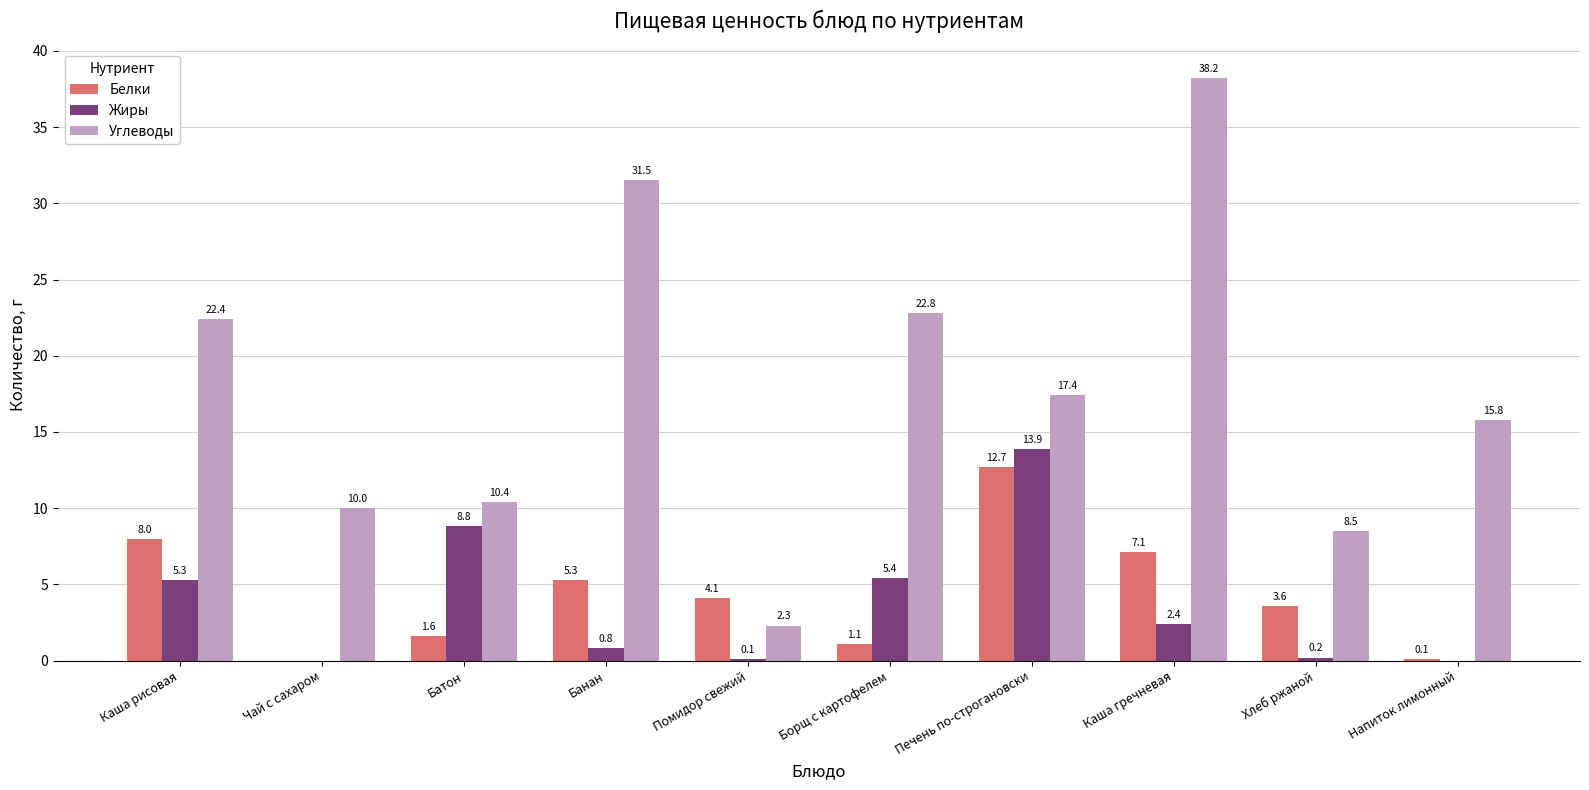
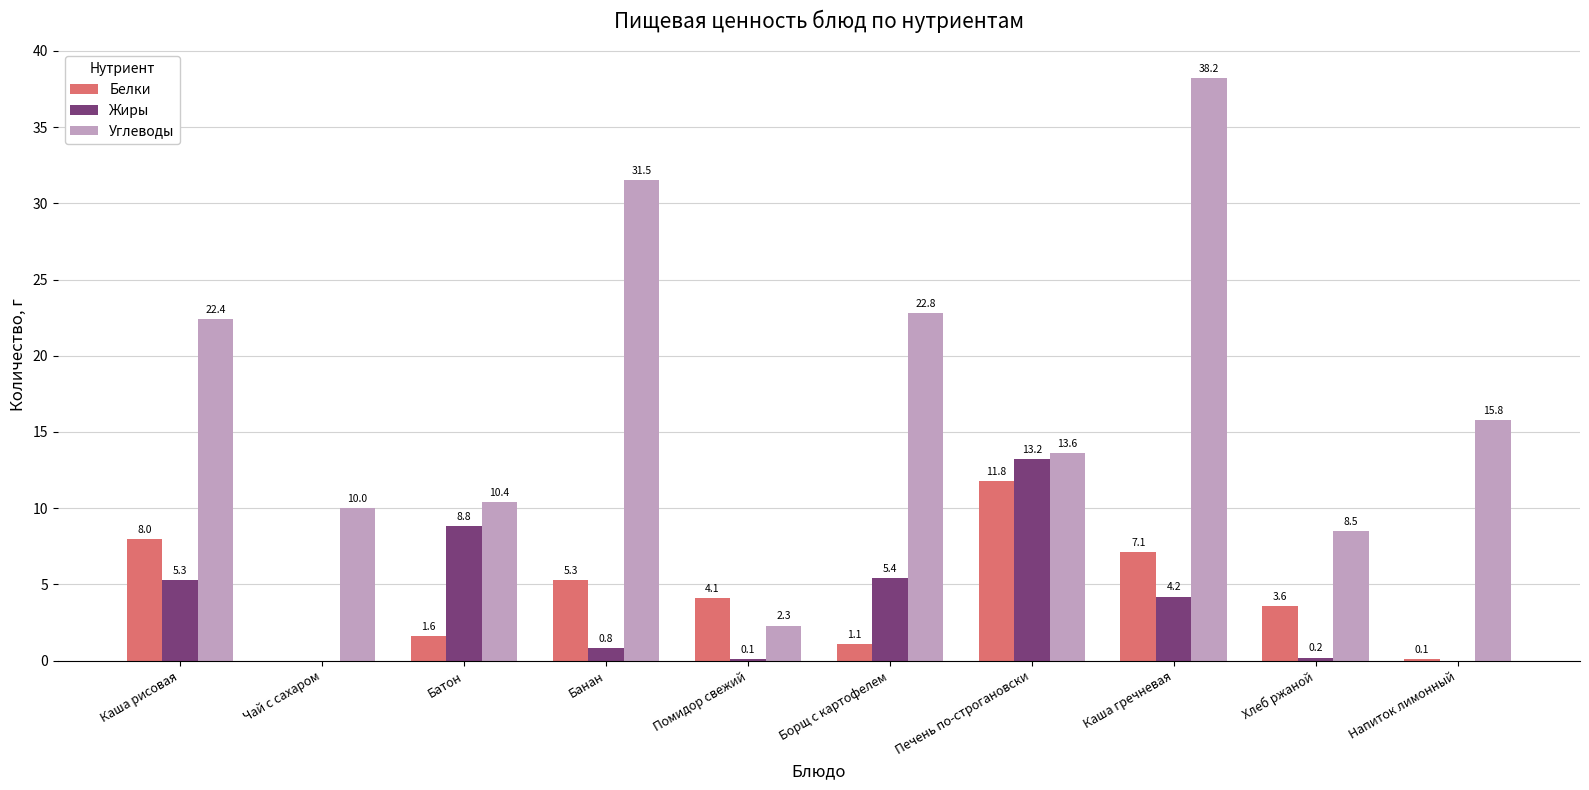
  {
    "Белки": {
      "Каша рисовая": 8.0,
      "Батон": 1.6,
      "Банан": 5.3,
      "Помидор свежий": 4.1,
      "Борщ с картофелем": 1.1,
-     "Печень по-строгановски": 12.7,
+     "Печень по-строгановски": 11.8,
      "Каша гречневая": 7.1,
      "Хлеб ржаной": 3.6,
      "Напиток лимонный": 0.1
    },
    "Жиры": {
      "Каша рисовая": 5.3,
      "Батон": 8.8,
      "Банан": 0.8,
      "Помидор свежий": 0.1,
      "Борщ с картофелем": 5.4,
-     "Печень по-строгановски": 13.9,
-     "Каша гречневая": 2.4,
+     "Печень по-строгановски": 13.2,
+     "Каша гречневая": 4.2,
      "Хлеб ржаной": 0.2
    },
    "Углеводы": {
      "Каша рисовая": 22.4,
      "Чай с сахаром": 10.0,
      "Батон": 10.4,
      "Банан": 31.5,
      "Помидор свежий": 2.3,
      "Борщ с картофелем": 22.8,
-     "Печень по-строгановски": 17.4,
+     "Печень по-строгановски": 13.6,
      "Каша гречневая": 38.2,
      "Хлеб ржаной": 8.5,
      "Напиток лимонный": 15.8
    }
  }
